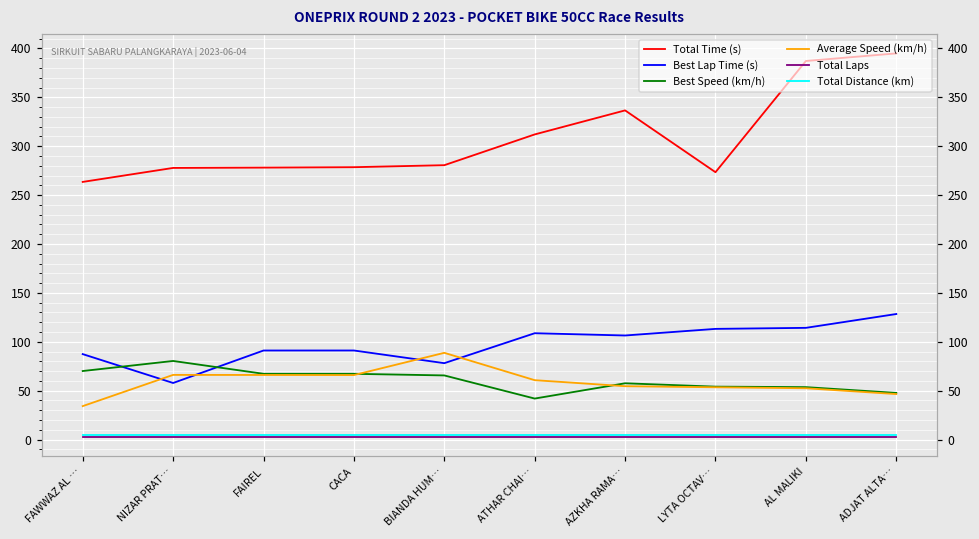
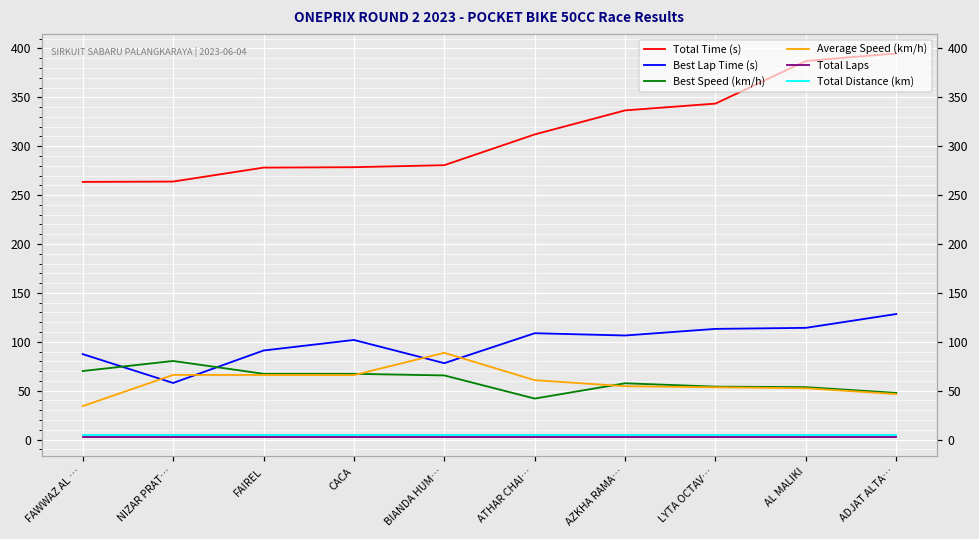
  {
    "Total Time (s)": {
      "FAWWAZ AL …": 260,
-     "NIZAR PRAT…": 280,
+     "NIZAR PRAT…": 260,
      "FAIREL": 280,
      "CACA": 280,
      "BIANDA HUM…": 280,
      "ATHAR CHAI…": 310,
      "AZKHA RAMA…": 340,
-     "LYTA OCTAV…": 270
+     "LYTA OCTAV…": 340
    },
    "Best Lap Time (s)": {
      "FAWWAZ AL …": 90,
      "NIZAR PRAT…": 60,
      "FAIREL": 90,
-     "CACA": 90,
+     "CACA": 100,
      "BIANDA HUM…": 80,
      "ATHAR CHAI…": 110,
      "AZKHA RAMA…": 110,
      "LYTA OCTAV…": 110,
      "AL MALIKI": 110,
      "ADJAT ALTA…": 130
    },
    "Best Speed (km/h)": {
      "FAWWAZ AL …": 70,
      "NIZAR PRAT…": 80,
      "BIANDA HUM…": 70,
      "ATHAR CHAI…": 40,
      "AZKHA RAMA…": 60
    },
    "Average Speed (km/h)": {
      "FAWWAZ AL …": 30,
      "NIZAR PRAT…": 70,
      "BIANDA HUM…": 90,
      "ATHAR CHAI…": 60,
      "AZKHA RAMA…": 50
    }
  }
